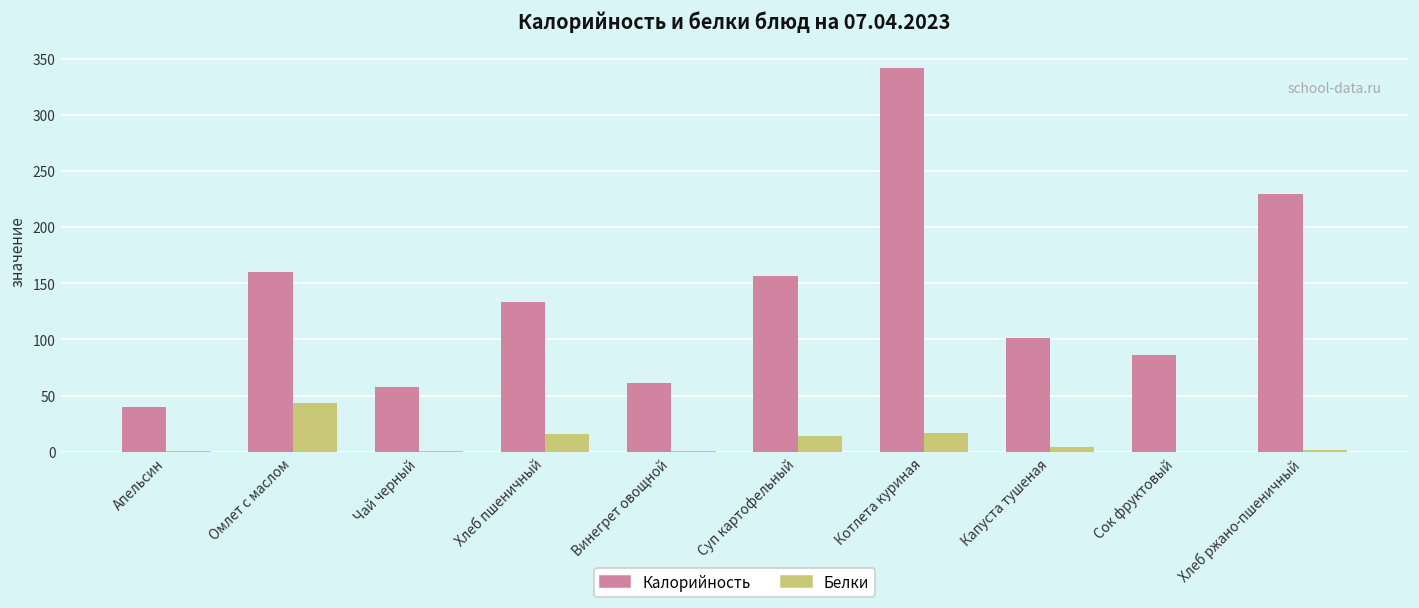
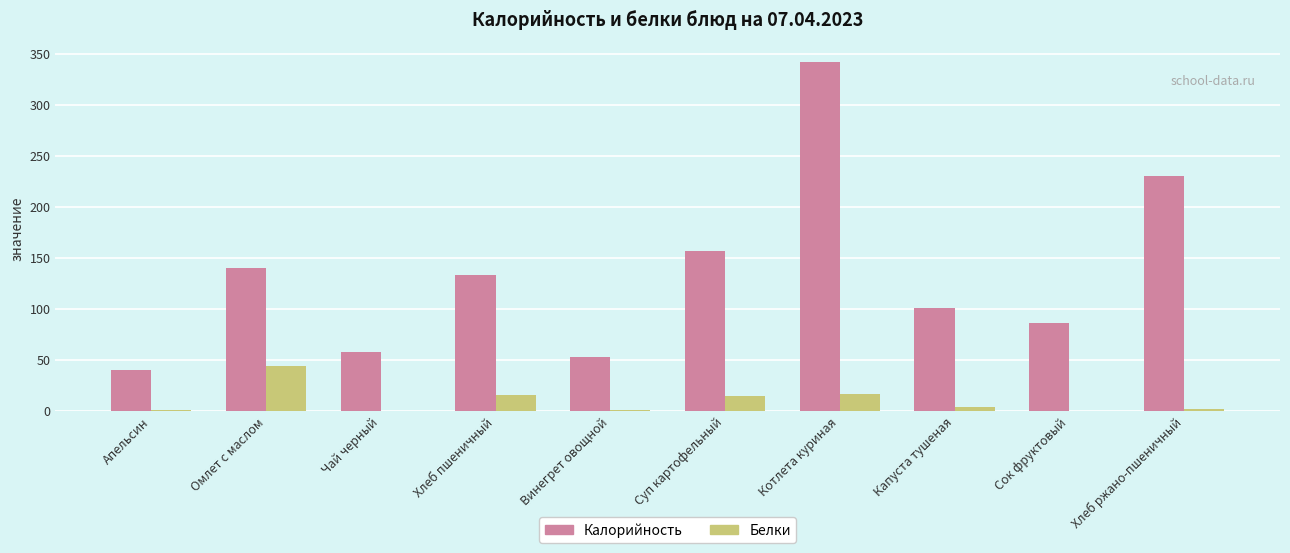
  {
    "Калорийность": {
      "Апельсин": 40,
-     "Омлет с маслом": 160,
+     "Омлет с маслом": 140,
      "Чай черный": 58,
      "Хлеб пшеничный": 133,
-     "Винегрет овощной": 61,
+     "Винегрет овощной": 53,
      "Суп картофельный": 156,
      "Котлета куриная": 341,
      "Капуста тушеная": 101,
      "Сок фруктовый": 86,
      "Хлеб ржано-пшеничный": 230
    },
    "Белки": {
      "Омлет с маслом": 44,
      "Хлеб пшеничный": 16,
      "Суп картофельный": 14,
      "Котлета куриная": 17,
      "Капуста тушеная": 4,
      "Сок фруктовый": 0
    }
  }
